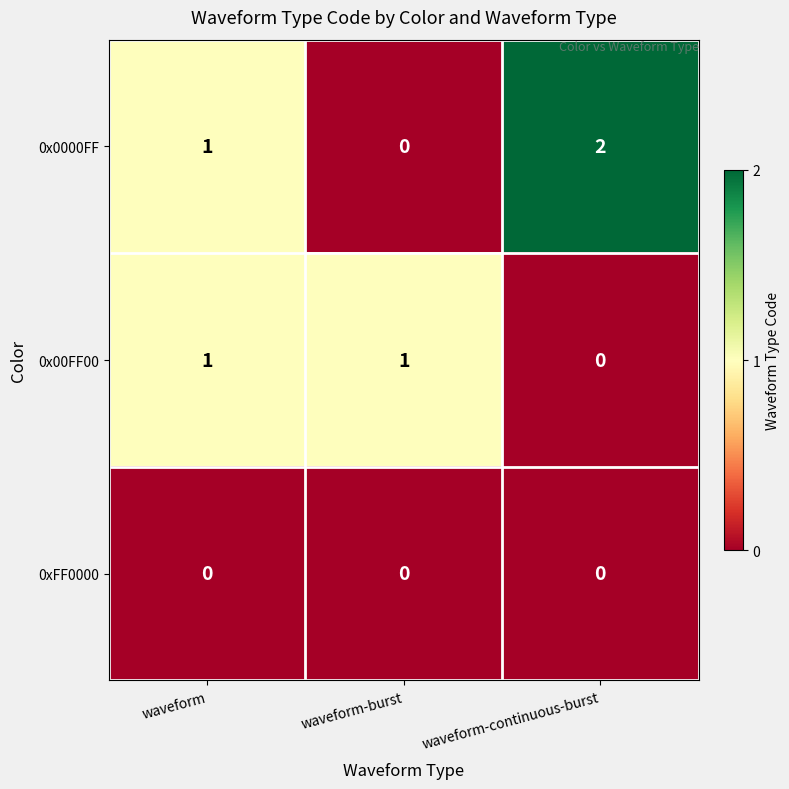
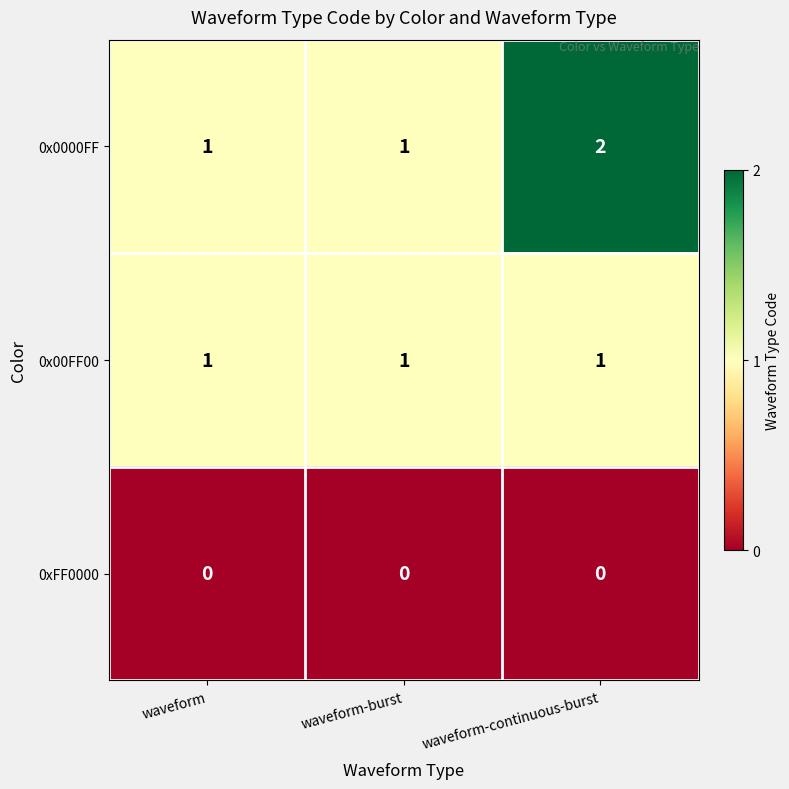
  {
    "0x0000FF": {
      "waveform": 1,
-     "waveform-burst": 0
+     "waveform-burst": 1
    },
    "0x00FF00": {
      "waveform": 1,
      "waveform-burst": 1,
-     "waveform-continuous-burst": 0
+     "waveform-continuous-burst": 1
    },
    "0xFF0000": {
      "waveform": 0,
      "waveform-burst": 0,
      "waveform-continuous-burst": 0
    }
  }
